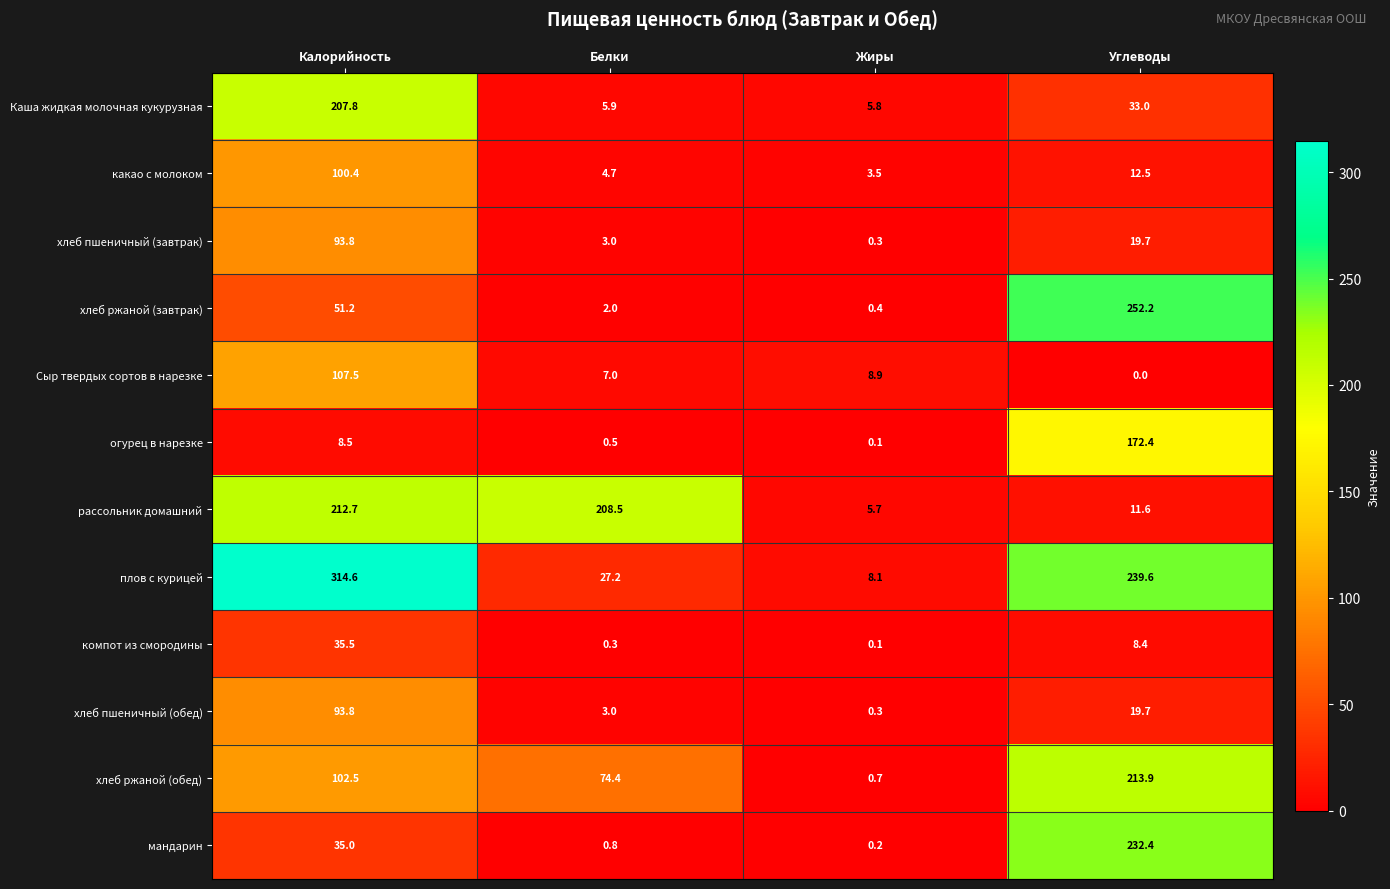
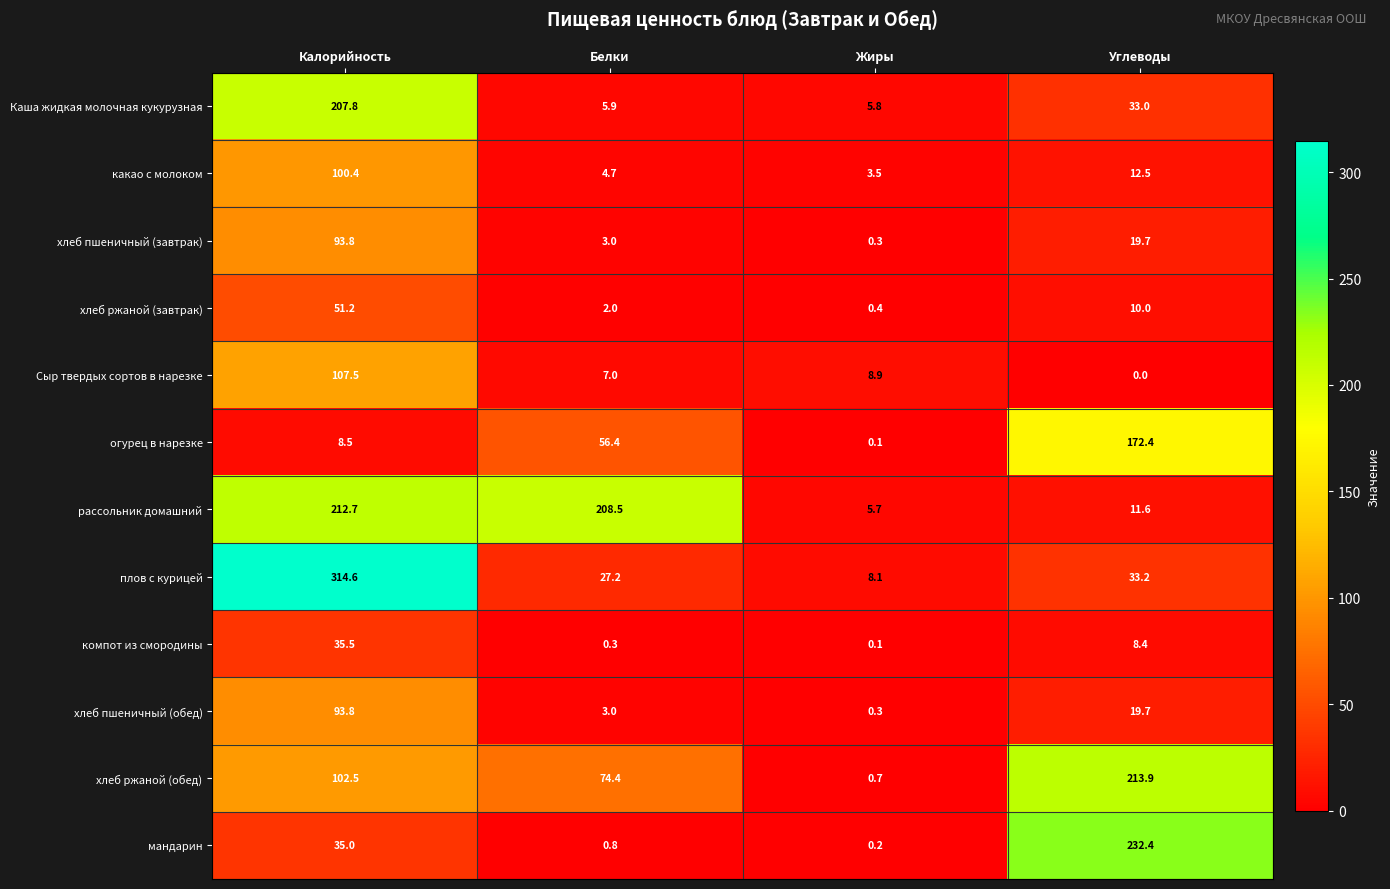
  {
    "Каша жидкая молочная кукурузная": {
      "Калорийность": 207.8,
      "Белки": 5.9,
      "Жиры": 5.8,
      "Углеводы": 33.0
    },
    "какао с молоком": {
      "Калорийность": 100.4,
      "Белки": 4.7,
      "Жиры": 3.5,
      "Углеводы": 12.5
    },
    "хлеб пшеничный (завтрак)": {
      "Калорийность": 93.8,
      "Белки": 3.0,
      "Жиры": 0.3,
      "Углеводы": 19.7
    },
    "хлеб ржаной (завтрак)": {
      "Калорийность": 51.2,
      "Белки": 2.0,
      "Жиры": 0.4,
-     "Углеводы": 252.2
+     "Углеводы": 10.0
    },
    "Сыр твердых сортов в нарезке": {
      "Калорийность": 107.5,
      "Белки": 7.0,
      "Жиры": 8.9,
      "Углеводы": 0.0
    },
    "огурец в нарезке": {
      "Калорийность": 8.5,
-     "Белки": 0.5,
+     "Белки": 56.4,
      "Жиры": 0.1,
      "Углеводы": 172.4
    },
    "рассольник домашний": {
      "Калорийность": 212.7,
      "Белки": 208.5,
      "Жиры": 5.7,
      "Углеводы": 11.6
    },
    "плов с курицей": {
      "Калорийность": 314.6,
      "Белки": 27.2,
      "Жиры": 8.1,
-     "Углеводы": 239.6
+     "Углеводы": 33.2
    },
    "компот из смородины": {
      "Калорийность": 35.5,
      "Белки": 0.3,
      "Жиры": 0.1,
      "Углеводы": 8.4
    },
    "хлеб пшеничный (обед)": {
      "Калорийность": 93.8,
      "Белки": 3.0,
      "Жиры": 0.3,
      "Углеводы": 19.7
    },
    "хлеб ржаной (обед)": {
      "Калорийность": 102.5,
      "Белки": 74.4,
      "Жиры": 0.7,
      "Углеводы": 213.9
    },
    "мандарин": {
      "Калорийность": 35.0,
      "Белки": 0.8,
      "Жиры": 0.2,
      "Углеводы": 232.4
    }
  }
